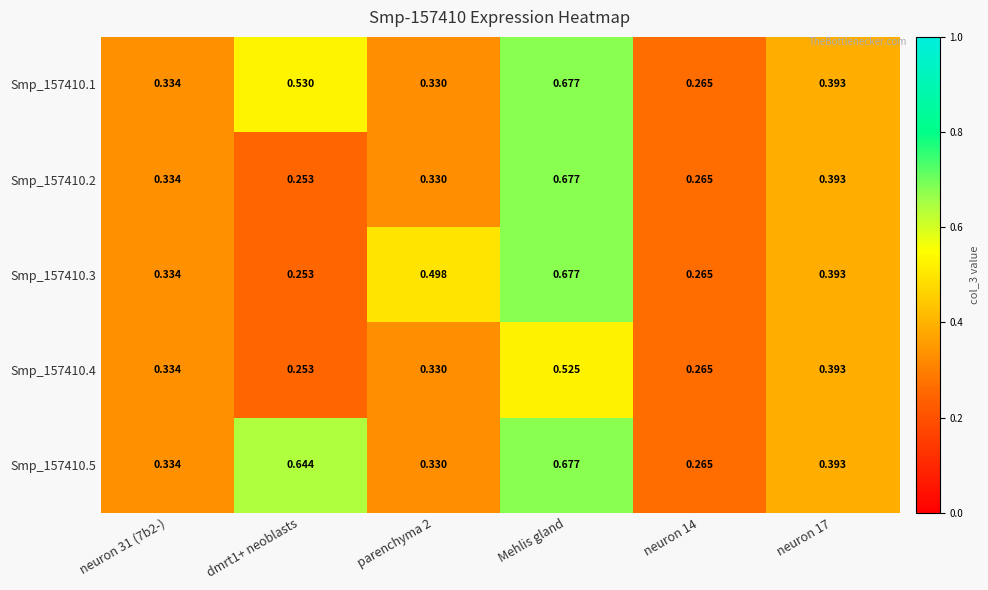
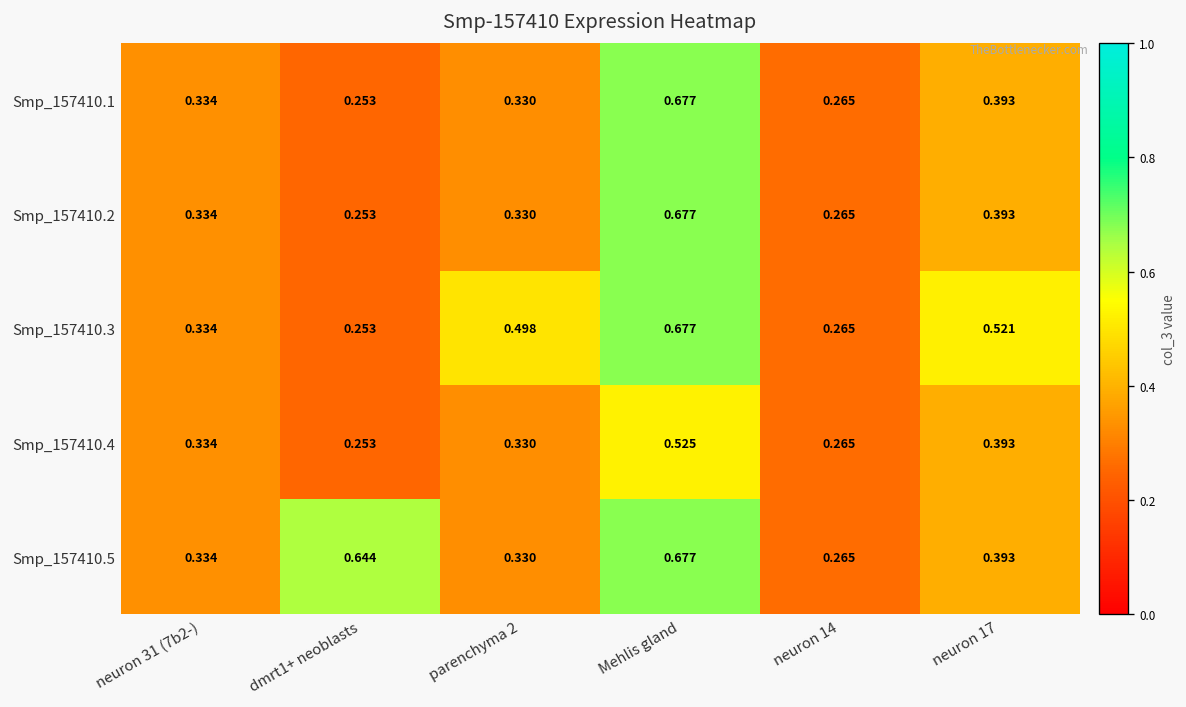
  {
    "Smp_157410.1": {
      "neuron 31 (7b2-)": 0.334,
-     "dmrt1+ neoblasts": 0.530,
+     "dmrt1+ neoblasts": 0.253,
      "parenchyma 2": 0.330,
      "Mehlis gland": 0.677,
      "neuron 14": 0.265
    },
    "Smp_157410.2": {
      "neuron 31 (7b2-)": 0.334,
      "dmrt1+ neoblasts": 0.253,
      "parenchyma 2": 0.330,
      "Mehlis gland": 0.677,
      "neuron 14": 0.265,
      "neuron 17": 0.393
    },
    "Smp_157410.3": {
      "neuron 31 (7b2-)": 0.334,
      "dmrt1+ neoblasts": 0.253,
      "parenchyma 2": 0.498,
      "Mehlis gland": 0.677,
      "neuron 14": 0.265,
-     "neuron 17": 0.393
+     "neuron 17": 0.521
    },
    "Smp_157410.4": {
      "neuron 31 (7b2-)": 0.334,
      "dmrt1+ neoblasts": 0.253,
      "parenchyma 2": 0.330,
      "Mehlis gland": 0.525,
      "neuron 14": 0.265,
      "neuron 17": 0.393
    },
    "Smp_157410.5": {
      "neuron 31 (7b2-)": 0.334,
      "dmrt1+ neoblasts": 0.644,
      "parenchyma 2": 0.330,
      "Mehlis gland": 0.677,
      "neuron 14": 0.265,
      "neuron 17": 0.393
    }
  }
